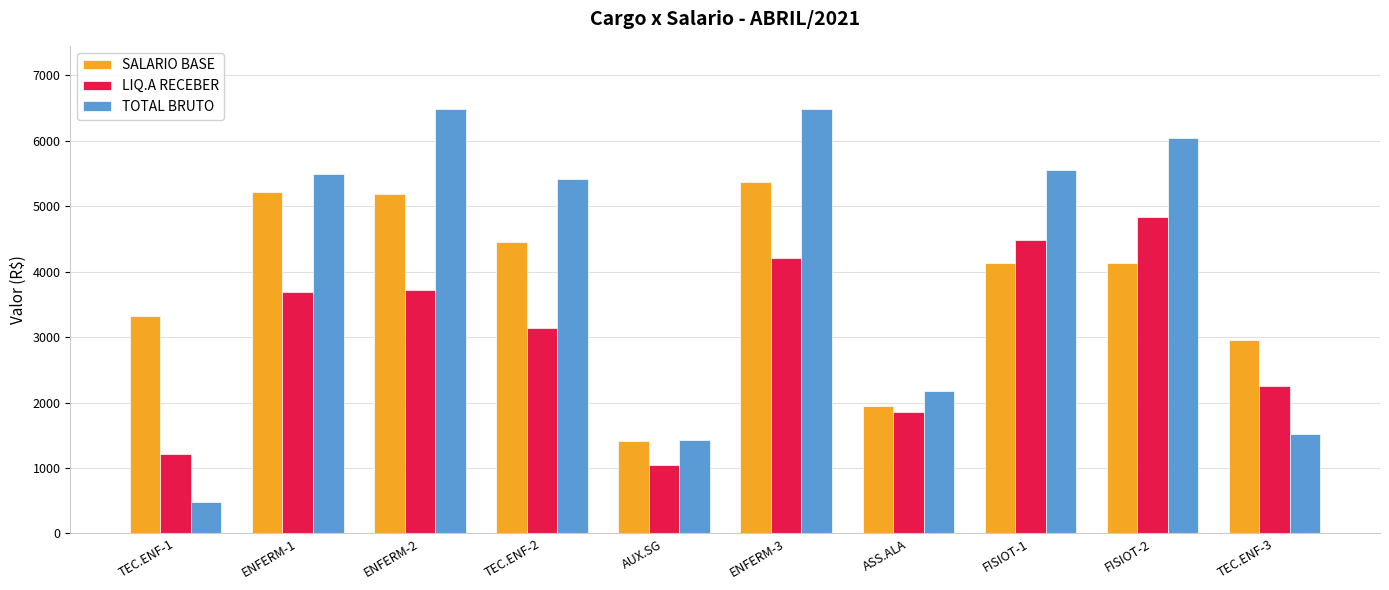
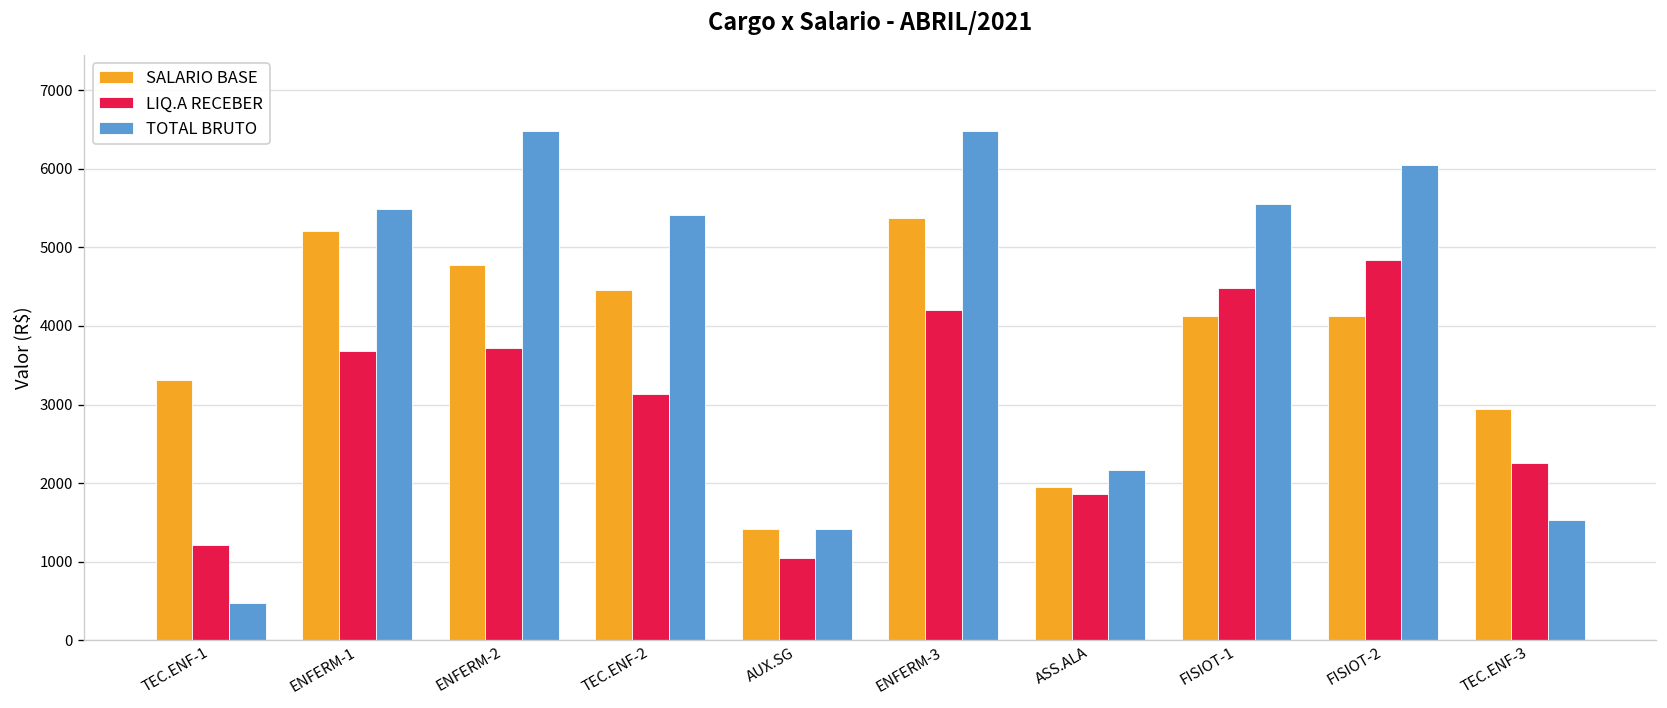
  {
    "SALARIO BASE": {
      "TEC.ENF-1": 3300,
      "ENFERM-1": 5200,
-     "ENFERM-2": 5200,
+     "ENFERM-2": 4800,
      "TEC.ENF-2": 4500,
      "AUX.SG": 1400,
      "ENFERM-3": 5400,
      "ASS.ALA": 2000,
      "FISIOT-1": 4100,
      "FISIOT-2": 4100,
      "TEC.ENF-3": 2900
    },
    "LIQ.A RECEBER": {
      "TEC.ENF-1": 1200,
      "ENFERM-1": 3700,
      "ENFERM-2": 3700,
      "TEC.ENF-2": 3100,
      "AUX.SG": 1000,
      "ENFERM-3": 4200,
      "ASS.ALA": 1900,
      "FISIOT-1": 4500,
      "FISIOT-2": 4800,
      "TEC.ENF-3": 2300
    },
    "TOTAL BRUTO": {
      "TEC.ENF-1": 500,
      "ENFERM-1": 5500,
      "ENFERM-2": 6500,
      "TEC.ENF-2": 5400,
      "AUX.SG": 1400,
      "ENFERM-3": 6500,
      "ASS.ALA": 2200,
      "FISIOT-1": 5500,
      "FISIOT-2": 6000,
      "TEC.ENF-3": 1500
    }
  }
